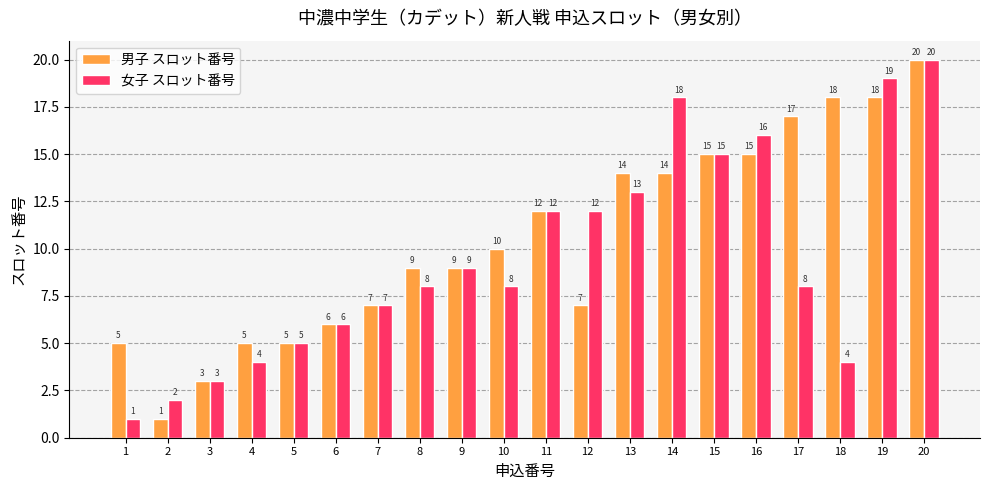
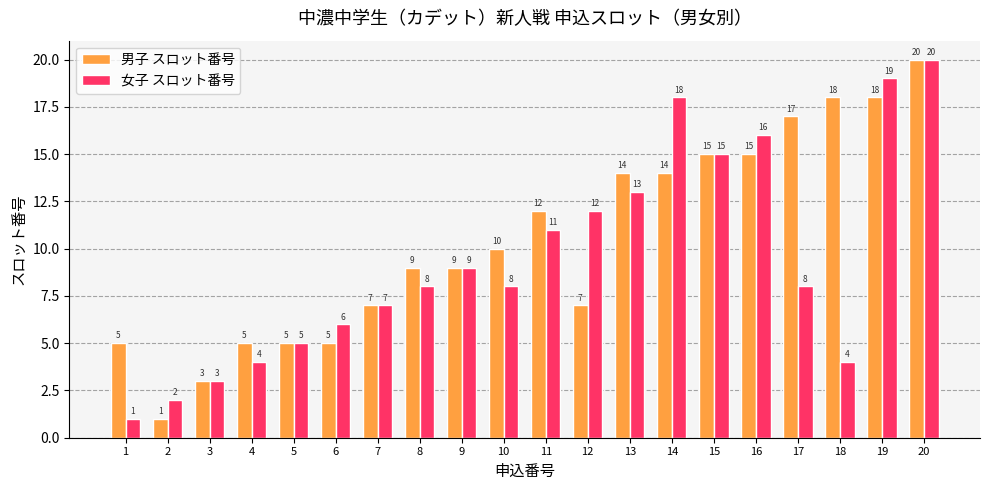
  {
    "男子 スロット番号": {
      "1": 5,
      "2": 1,
      "3": 3,
      "4": 5,
      "5": 5,
-     "6": 6,
+     "6": 5,
      "7": 7,
      "8": 9,
      "9": 9,
      "10": 10,
      "11": 12,
      "12": 7,
      "13": 14,
      "14": 14,
      "15": 15,
      "16": 15,
      "17": 17,
      "18": 18,
      "19": 18,
      "20": 20
    },
    "女子 スロット番号": {
      "1": 1,
      "2": 2,
      "3": 3,
      "4": 4,
      "5": 5,
      "6": 6,
      "7": 7,
      "8": 8,
      "9": 9,
      "10": 8,
-     "11": 12,
+     "11": 11,
      "12": 12,
      "13": 13,
      "14": 18,
      "15": 15,
      "16": 16,
      "17": 8,
      "18": 4,
      "19": 19,
      "20": 20
    }
  }
